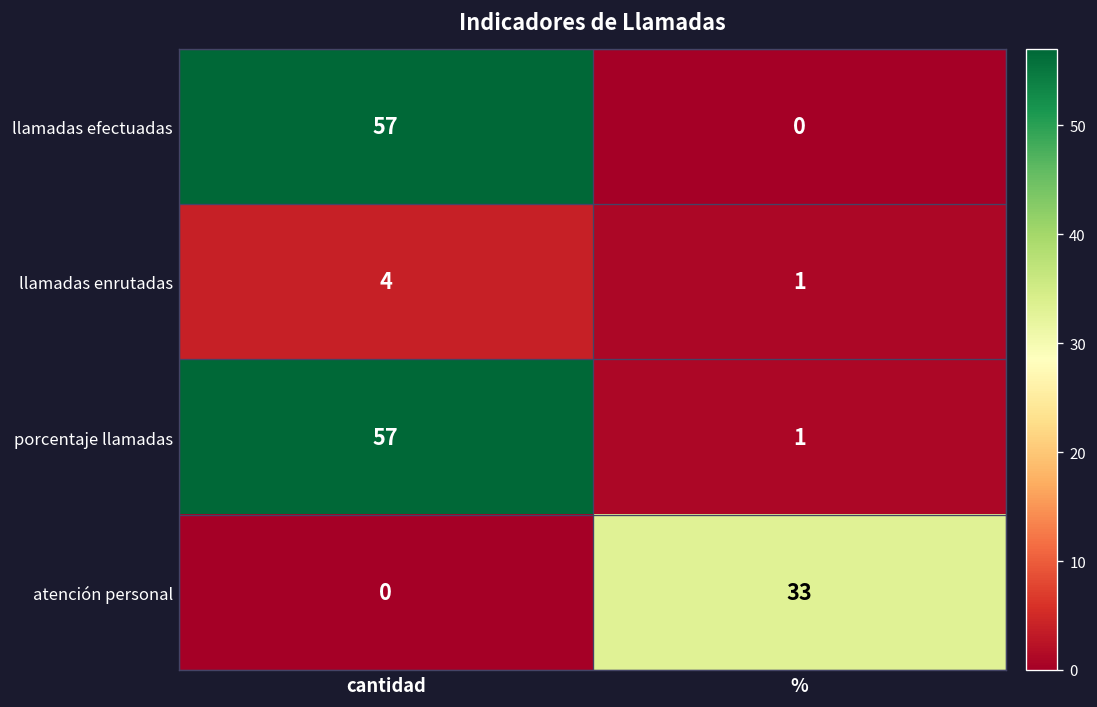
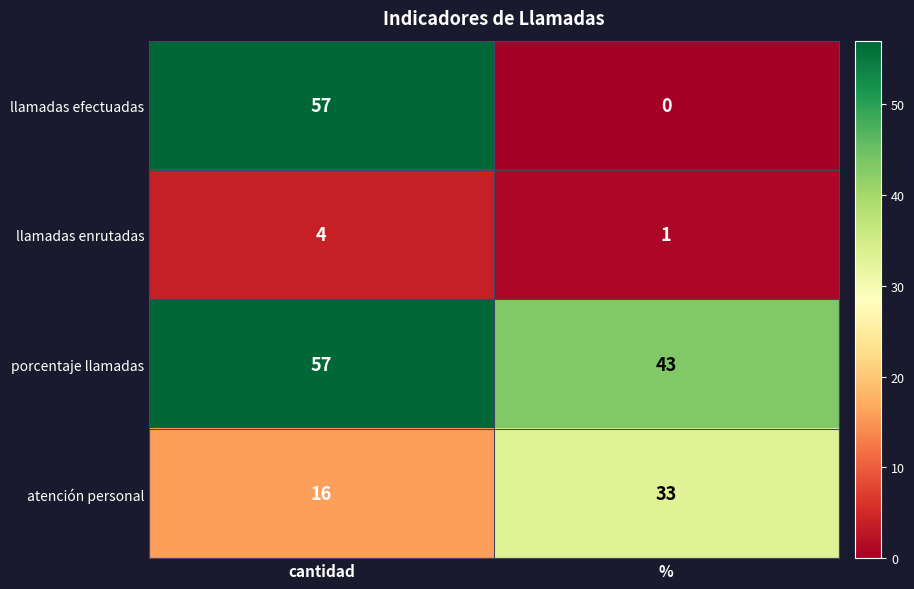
  {
    "llamadas efectuadas": {
      "cantidad": 57,
      "%": 0
    },
    "llamadas enrutadas": {
      "cantidad": 4,
      "%": 1
    },
    "porcentaje llamadas": {
      "cantidad": 57,
-     "%": 1
+     "%": 43
    },
    "atención personal": {
-     "cantidad": 0,
+     "cantidad": 16,
      "%": 33
    }
  }
